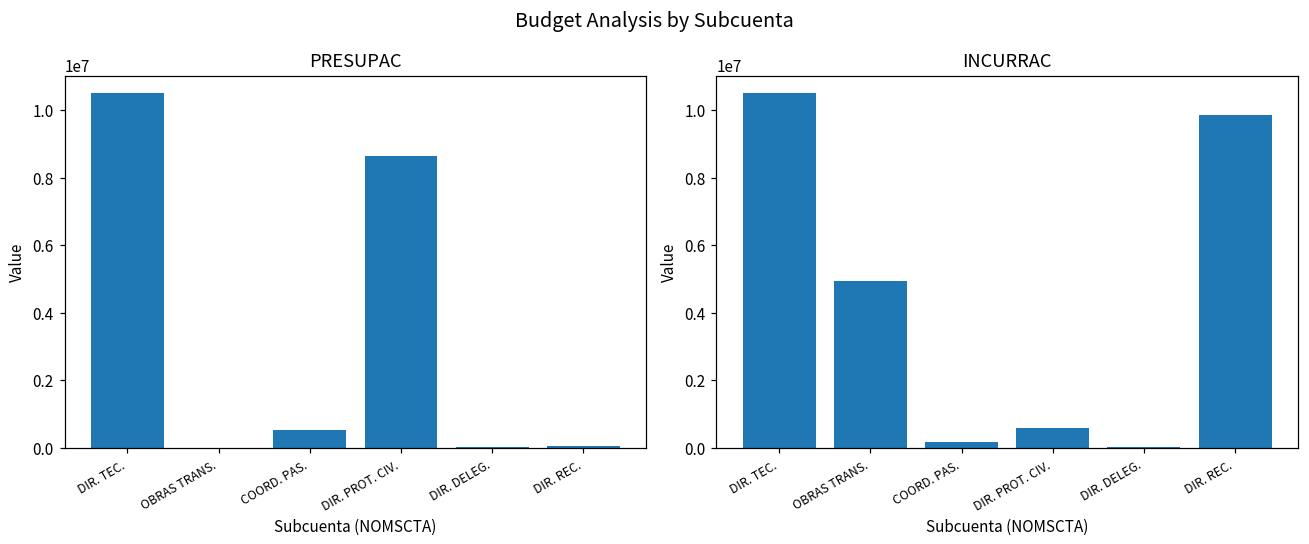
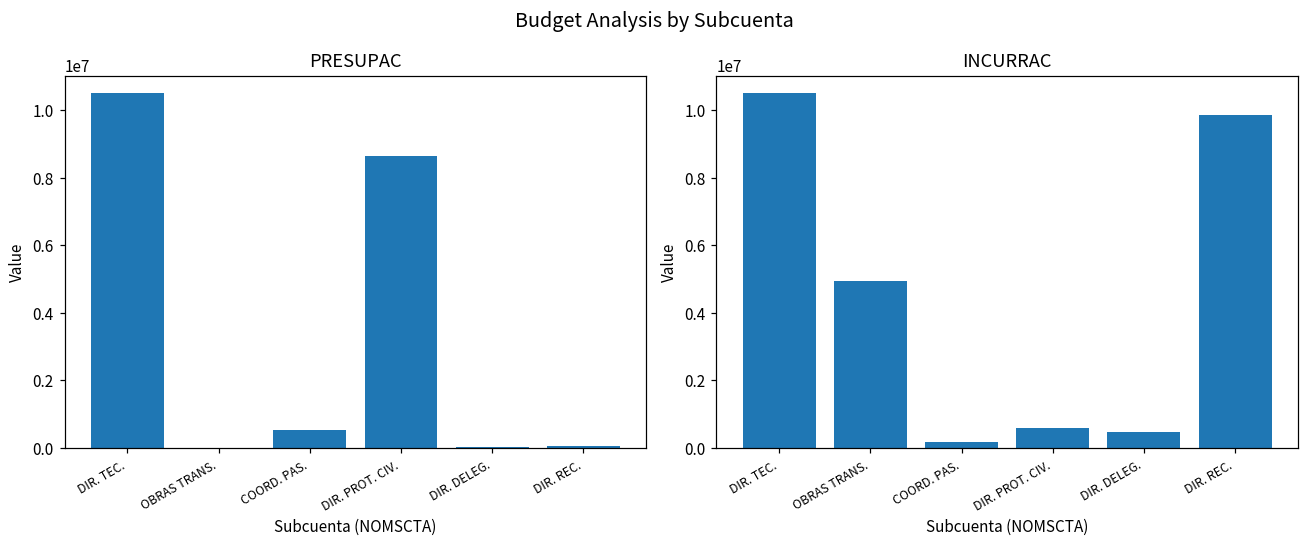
  {
    "PRESUPAC": {
      "DIR. TEC.": 10500000,
      "OBRAS TRANS.": 0,
      "COORD. PAS.": 500000,
      "DIR. PROT. CIV.": 8700000
    },
    "INCURRAC": {
      "DIR. TEC.": 10500000,
      "OBRAS TRANS.": 4900000,
      "COORD. PAS.": 200000,
      "DIR. PROT. CIV.": 600000,
-     "DIR. DELEG.": 0,
+     "DIR. DELEG.": 500000,
      "DIR. REC.": 9900000
    }
  }
